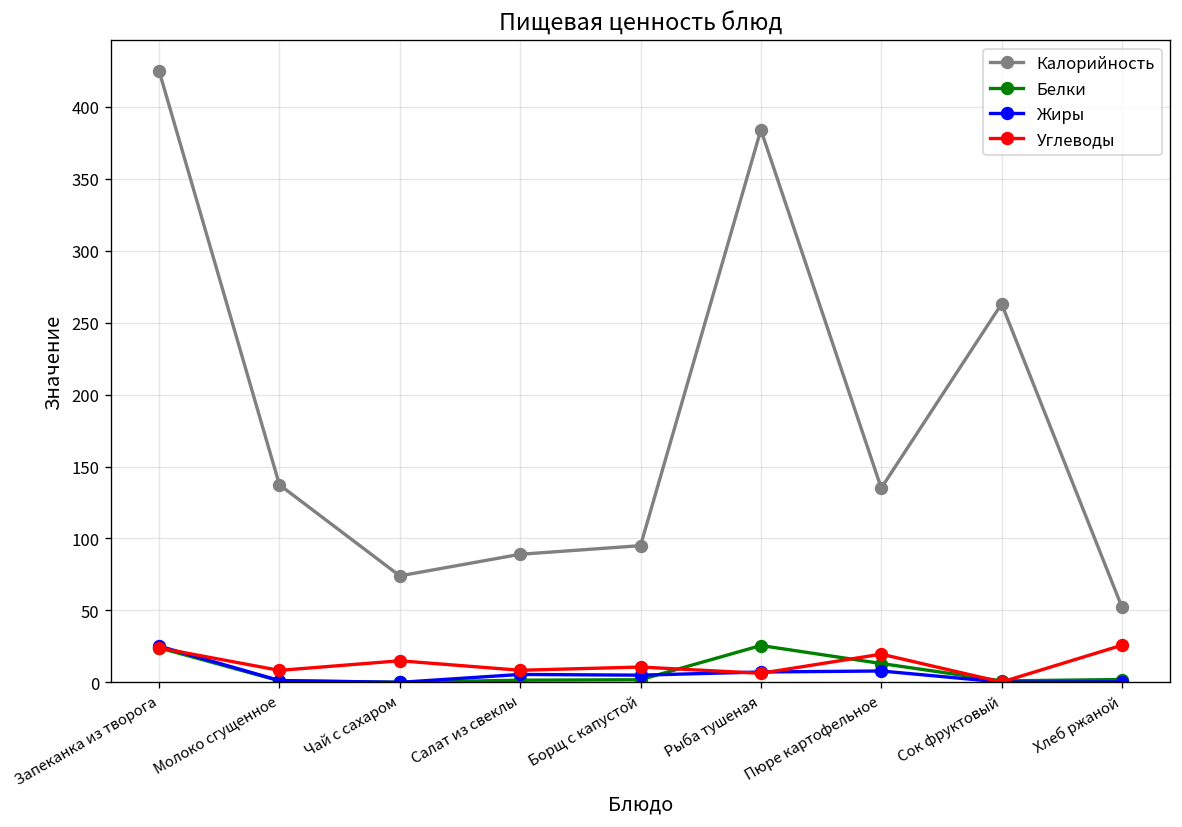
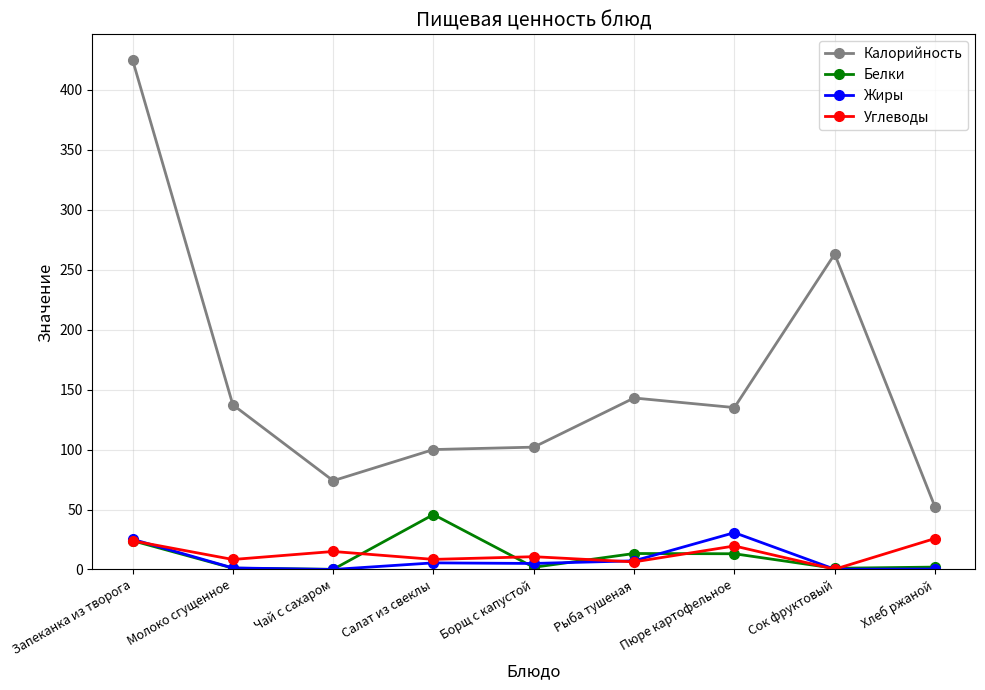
  {
    "Калорийность": {
      "Запеканка из творога": 425,
      "Молоко сгущенное": 137,
      "Чай с сахаром": 74,
-     "Салат из свеклы": 89,
-     "Борщ с капустой": 95,
-     "Рыба тушеная": 384,
+     "Салат из свеклы": 100,
+     "Борщ с капустой": 102,
+     "Рыба тушеная": 143,
      "Пюре картофельное": 135,
      "Сок фруктовый": 263,
      "Хлеб ржаной": 52
    },
    "Белки": {
-     "Салат из свеклы": 2,
+     "Салат из свеклы": 46,
      "Борщ с капустой": 2,
-     "Рыба тушеная": 26,
+     "Рыба тушеная": 13,
      "Пюре картофельное": 13
    },
    "Жиры": {
      "Салат из свеклы": 6,
      "Борщ с капустой": 5,
-     "Пюре картофельное": 8
+     "Пюре картофельное": 31
    },
    "Углеводы": {
      "Молоко сгущенное": 8,
      "Чай с сахаром": 15,
      "Салат из свеклы": 8,
      "Борщ с капустой": 11,
      "Пюре картофельное": 20,
      "Хлеб ржаной": 26
    }
  }
